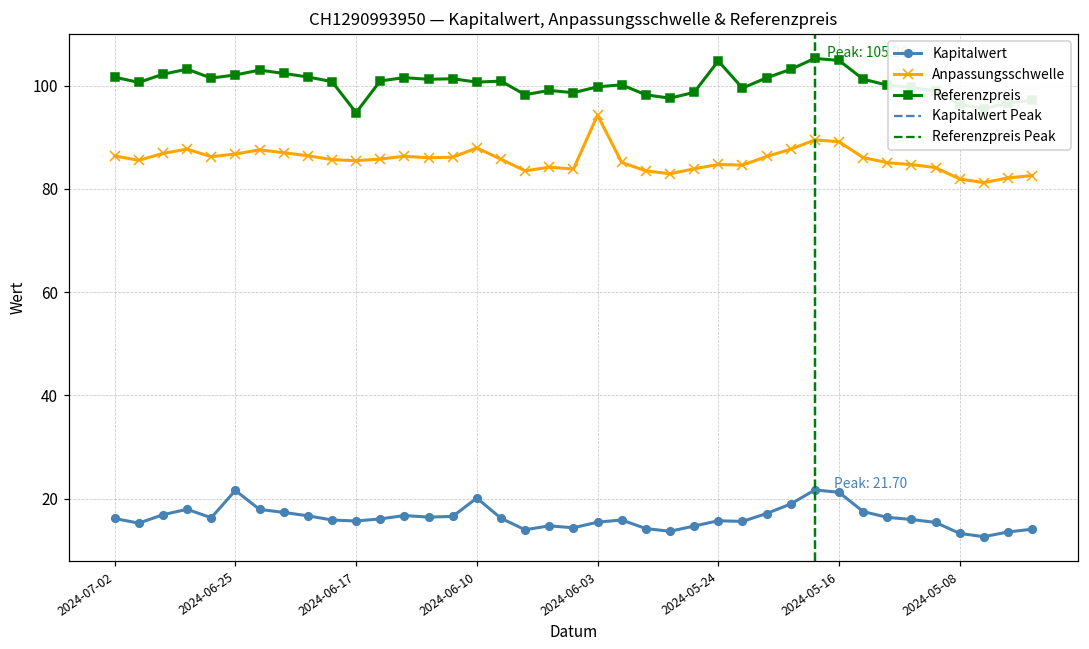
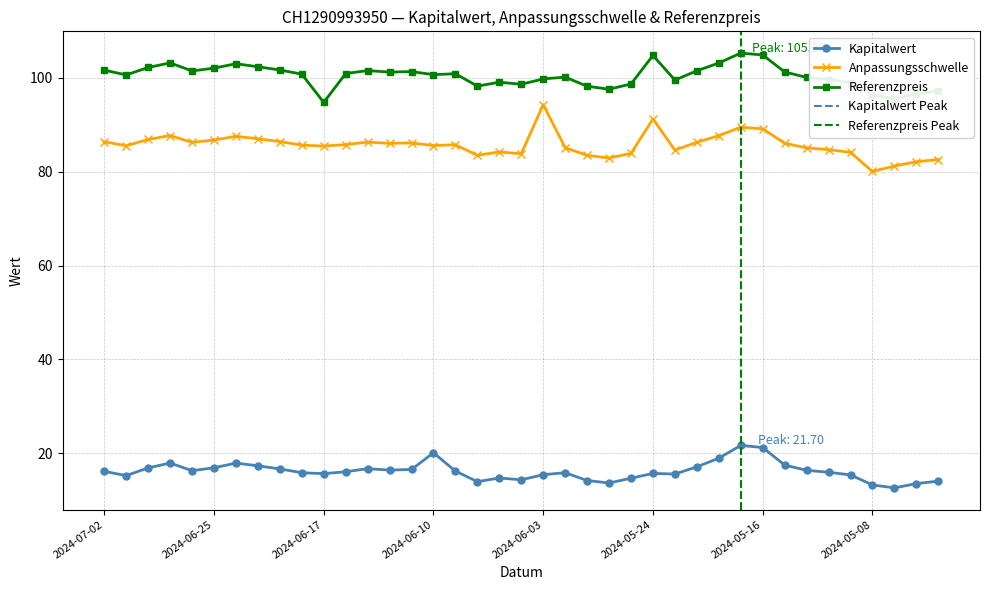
  {
    "Kapitalwert": {
      "2024-07-02": 16,
-     "2024-06-25": 22,
+     "2024-06-25": 17,
      "2024-06-17": 16,
      "2024-06-10": 20,
      "2024-06-03": 15,
      "2024-05-24": 16,
      "2024-05-08": 13
    },
    "Anpassungsschwelle": {
      "2024-07-02": 86,
      "2024-06-25": 87,
      "2024-06-17": 85,
-     "2024-06-10": 88,
+     "2024-06-10": 86,
      "2024-06-03": 94,
-     "2024-05-24": 85,
+     "2024-05-24": 91,
      "2024-05-16": 89,
-     "2024-05-08": 82
+     "2024-05-08": 80
    },
    "Referenzpreis": {
      "2024-07-02": 102,
      "2024-06-25": 102,
      "2024-06-17": 95,
      "2024-06-10": 101,
      "2024-06-03": 100,
      "2024-05-24": 105
    }
  }
